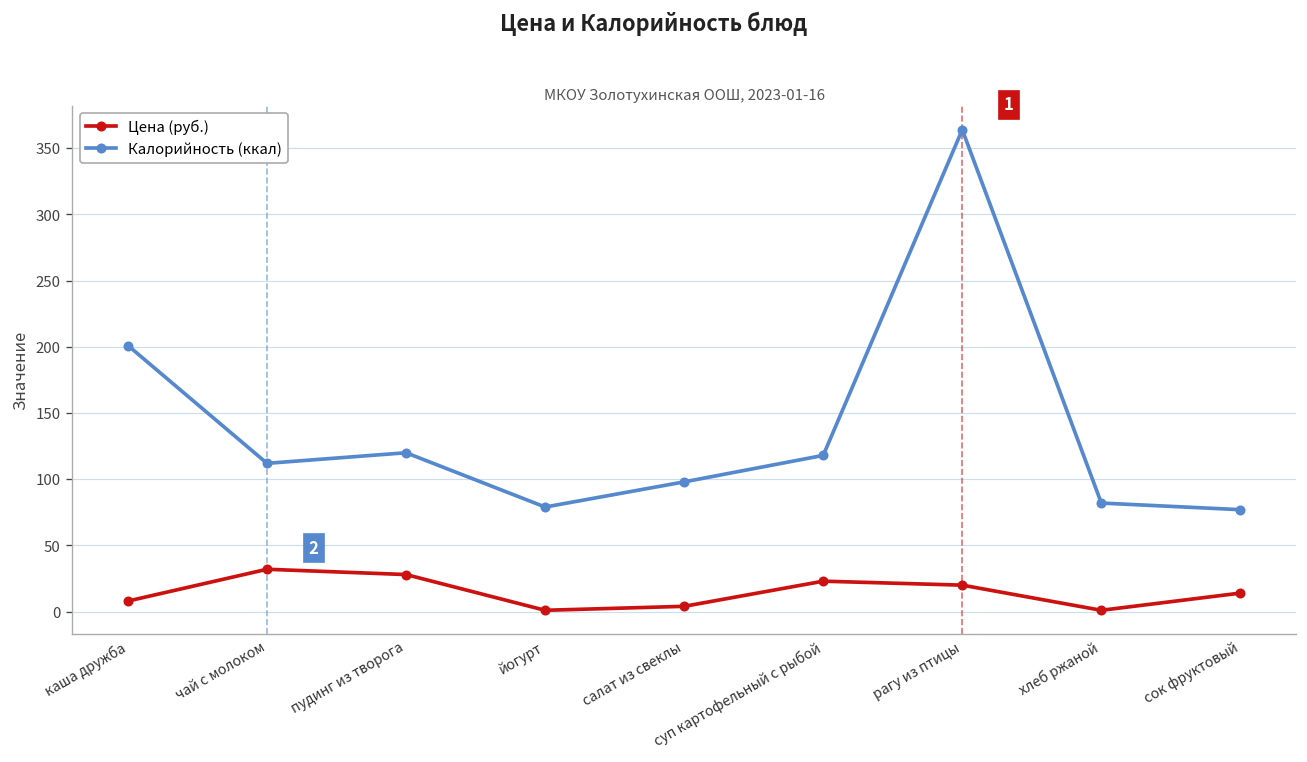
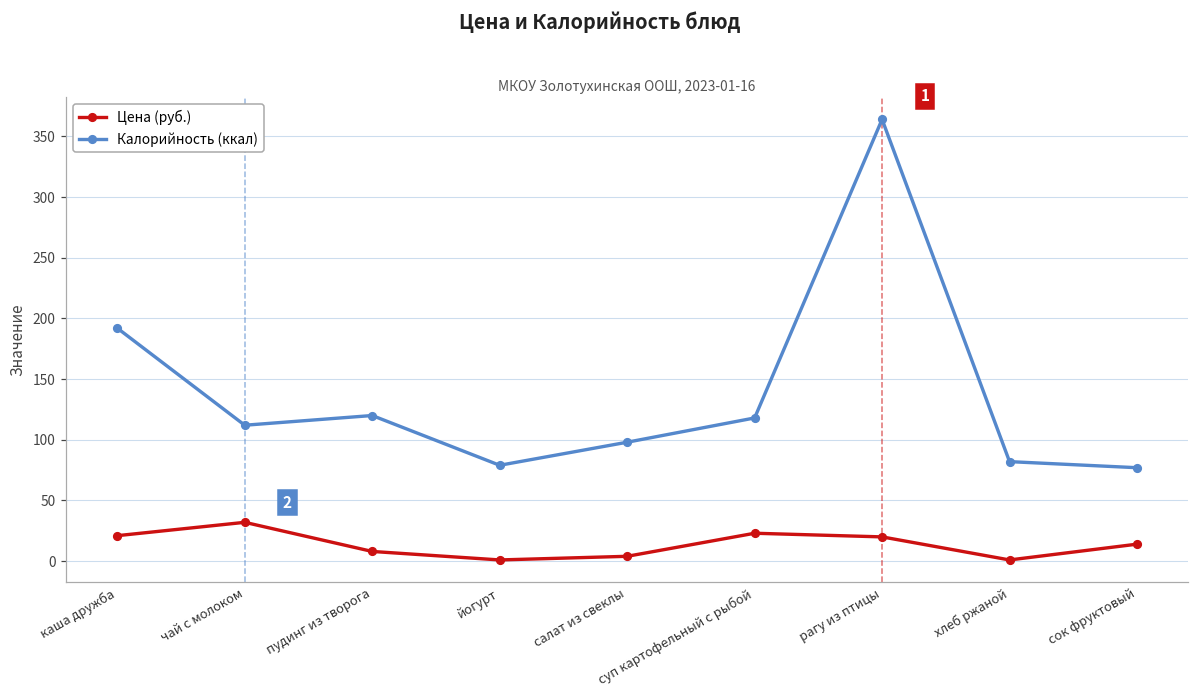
  {
    "Цена (руб.)": {
-     "каша дружба": 8,
+     "каша дружба": 21,
      "чай с молоком": 32,
-     "пудинг из творога": 28,
+     "пудинг из творога": 8,
      "йогурт": 1,
      "салат из свеклы": 4,
      "суп картофельный с рыбой": 23,
      "рагу из птицы": 20,
      "хлеб ржаной": 1,
      "сок фруктовый": 14
    },
    "Калорийность (ккал)": {
-     "каша дружба": 201,
+     "каша дружба": 192,
      "чай с молоком": 112,
      "пудинг из творога": 120,
      "йогурт": 79,
      "салат из свеклы": 98,
      "суп картофельный с рыбой": 118,
      "рагу из птицы": 364,
      "хлеб ржаной": 82,
      "сок фруктовый": 77
    }
  }
